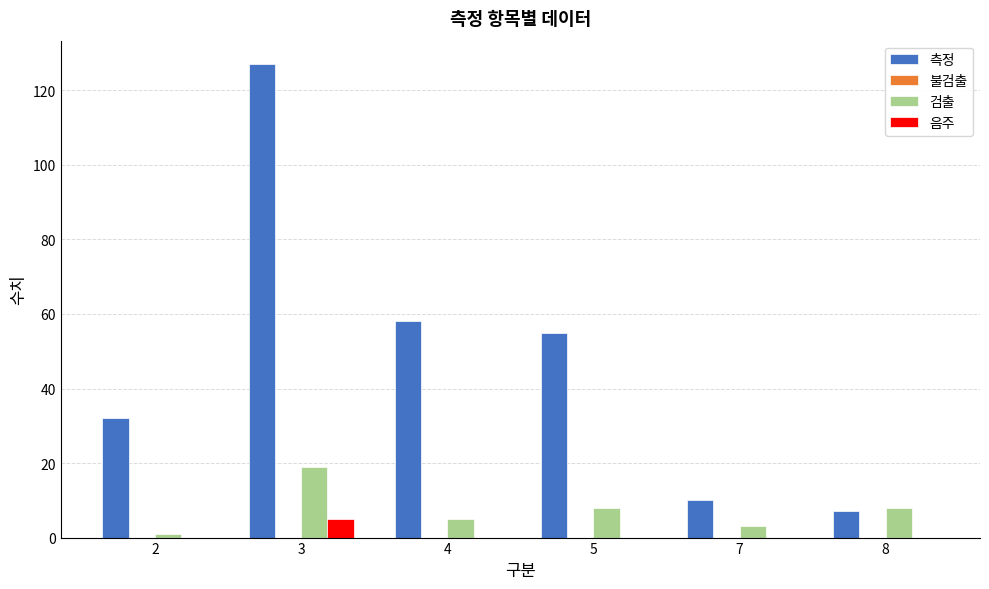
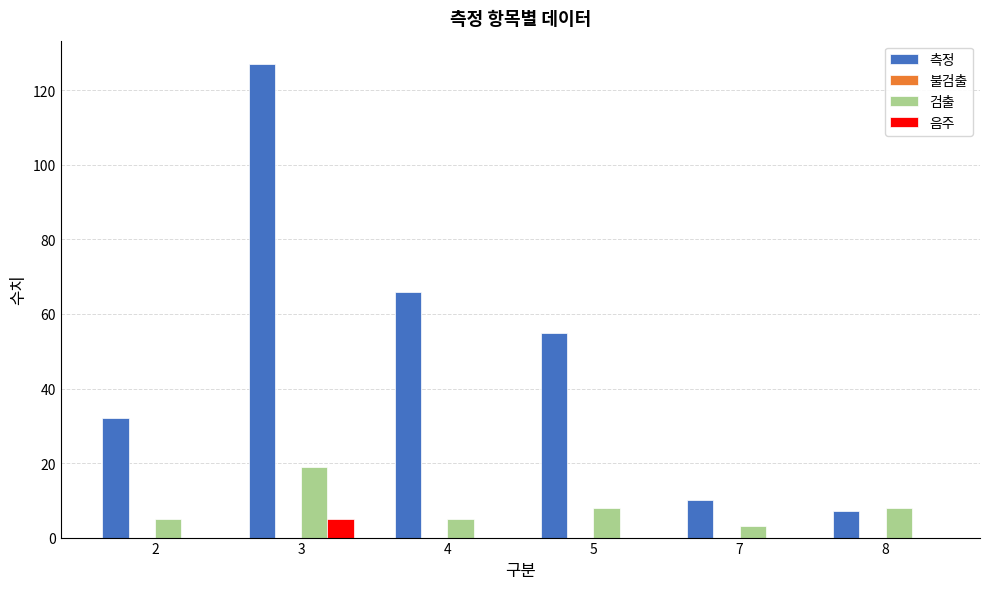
  {
    "측정": {
      "2": 32,
      "3": 127,
-     "4": 58,
+     "4": 66,
      "5": 55,
      "7": 10,
      "8": 7
    },
    "불검출": {
      "2": 0,
      "3": 0,
      "4": 0,
      "5": 0,
      "7": 0,
      "8": 0
    },
    "검출": {
-     "2": 1,
+     "2": 5,
      "3": 19,
      "4": 5,
      "5": 8,
      "7": 3,
      "8": 8
    },
    "음주": {
      "2": 0,
      "3": 5,
      "4": 0,
      "5": 0,
      "7": 0,
      "8": 0
    }
  }
